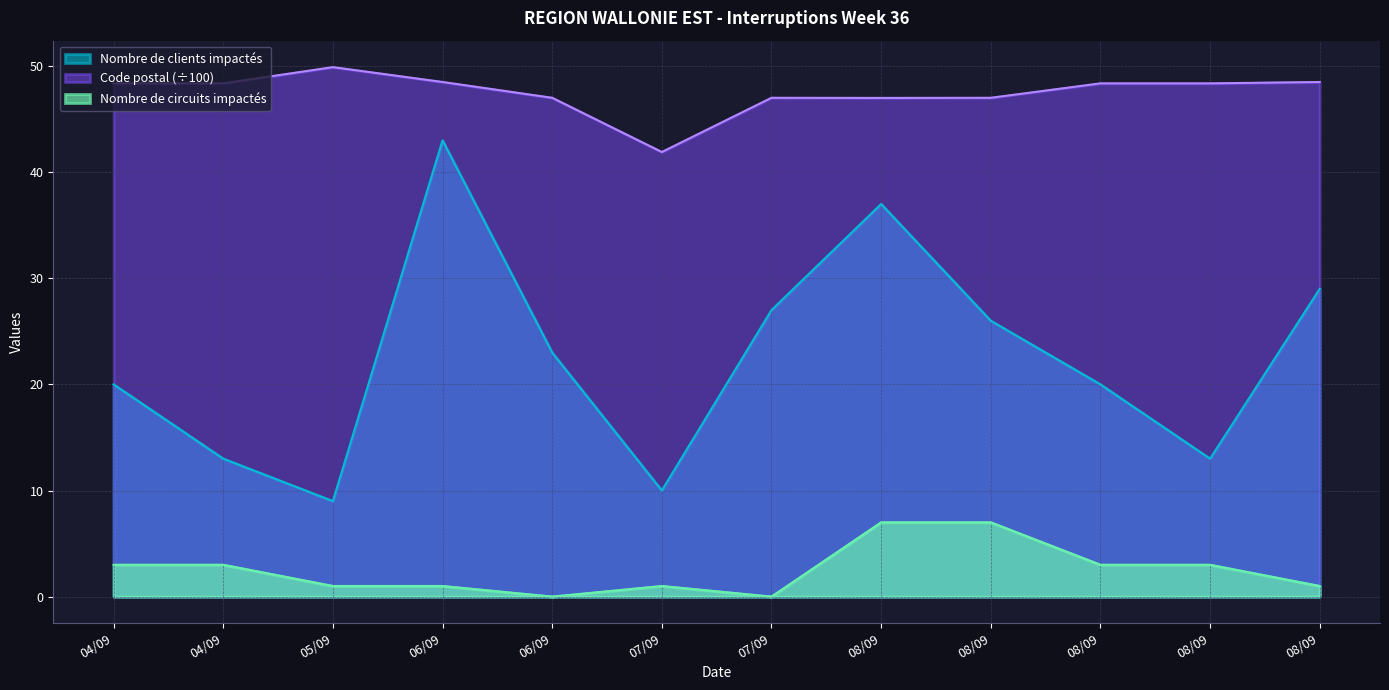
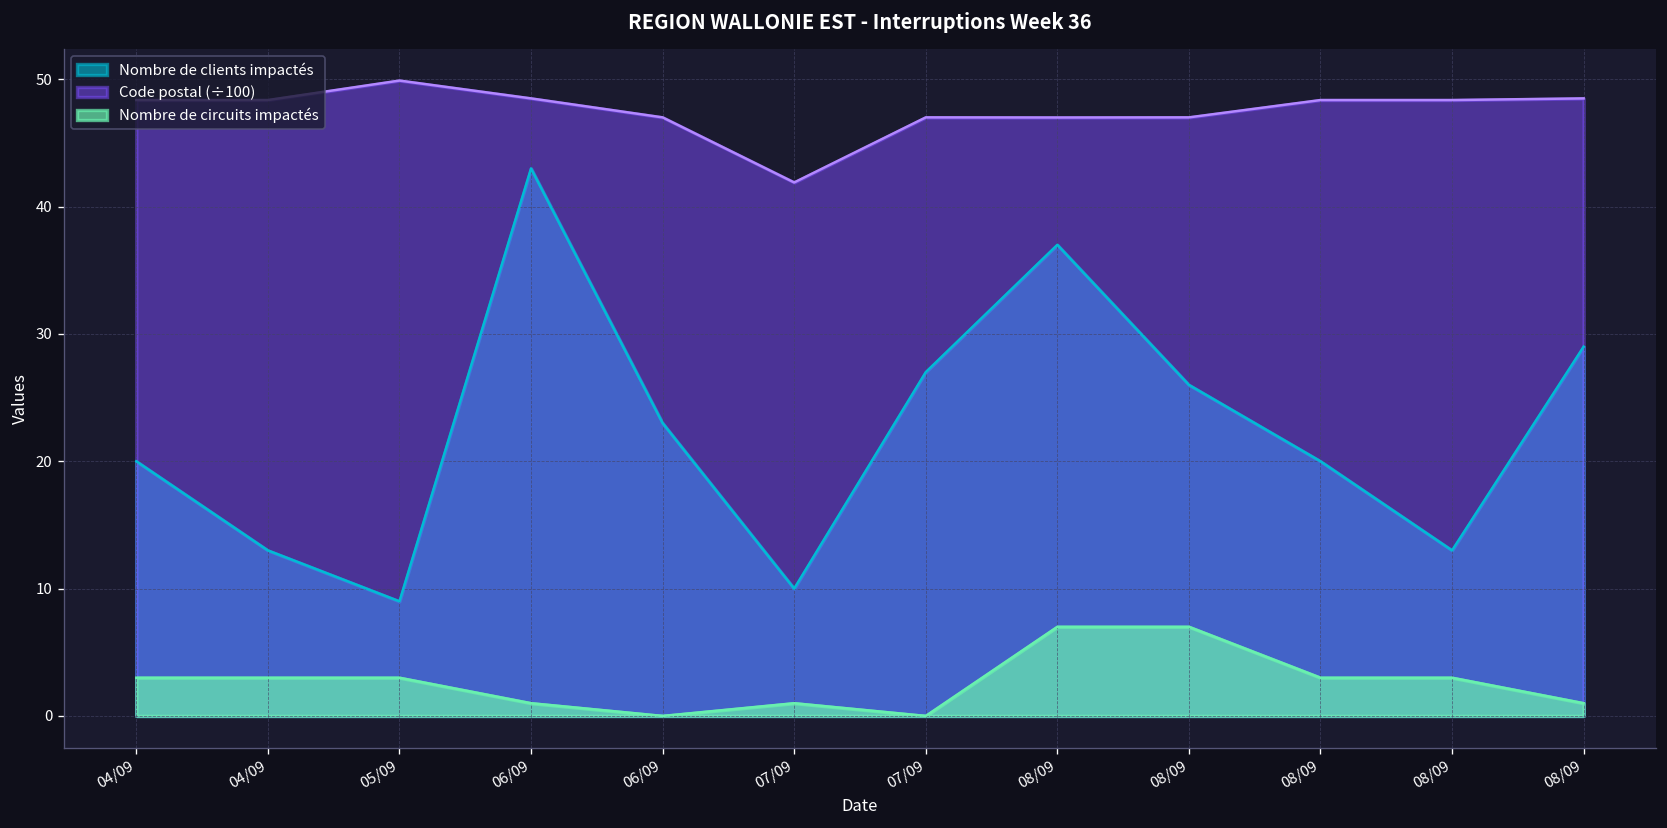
  {
    "Nombre de clients impactés": {
      "05/09": 9
    },
    "Code postal (÷100)": {
      "05/09": 50
    },
    "Nombre de circuits impactés": {
-     "05/09": 1
+     "05/09": 3
    }
  }
